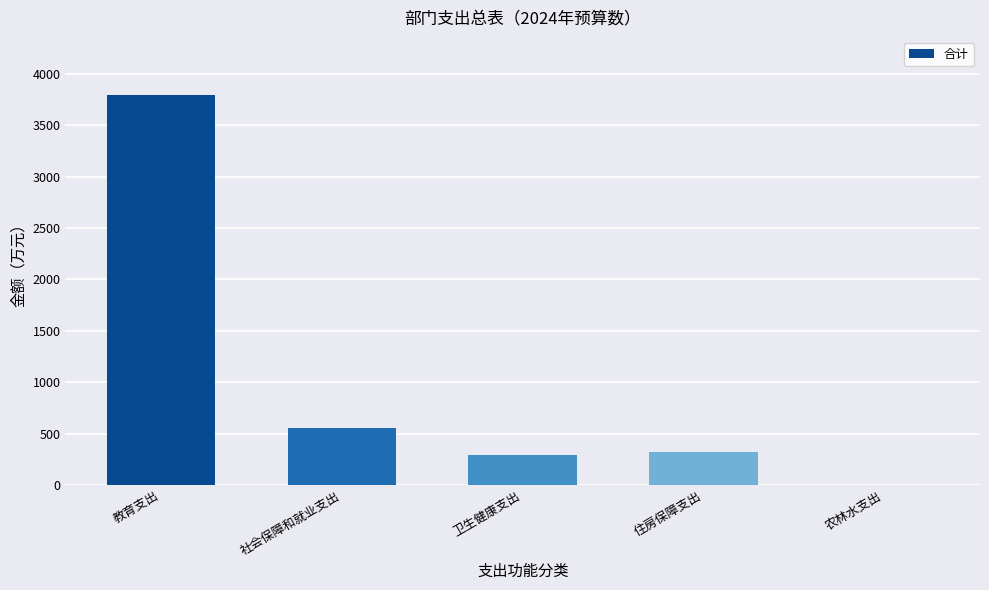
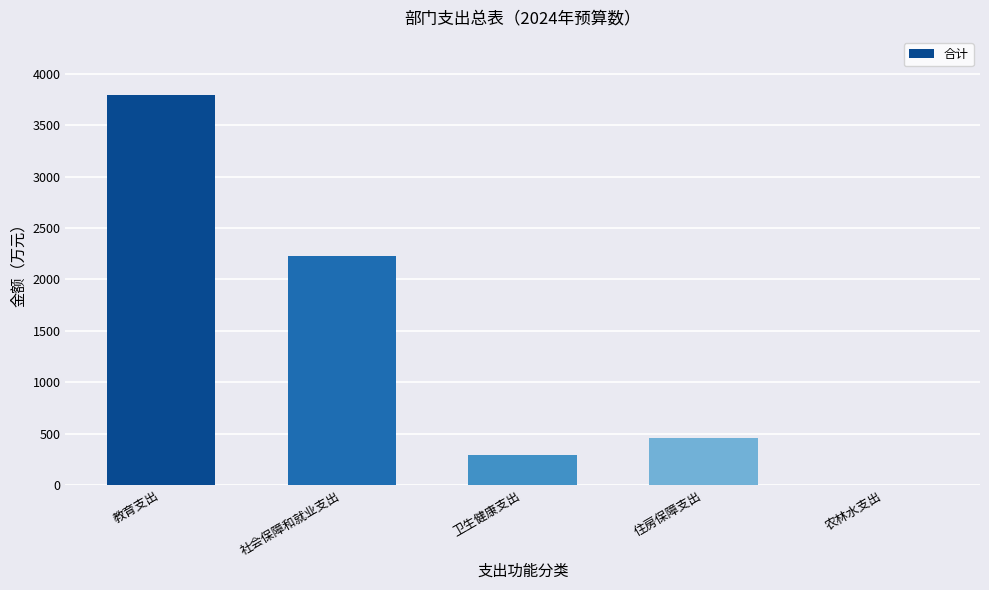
  {
    "教育支出": 3790,
-   "社会保障和就业支出": 560,
+   "社会保障和就业支出": 2230,
    "卫生健康支出": 290,
-   "住房保障支出": 320
+   "住房保障支出": 460
  }
